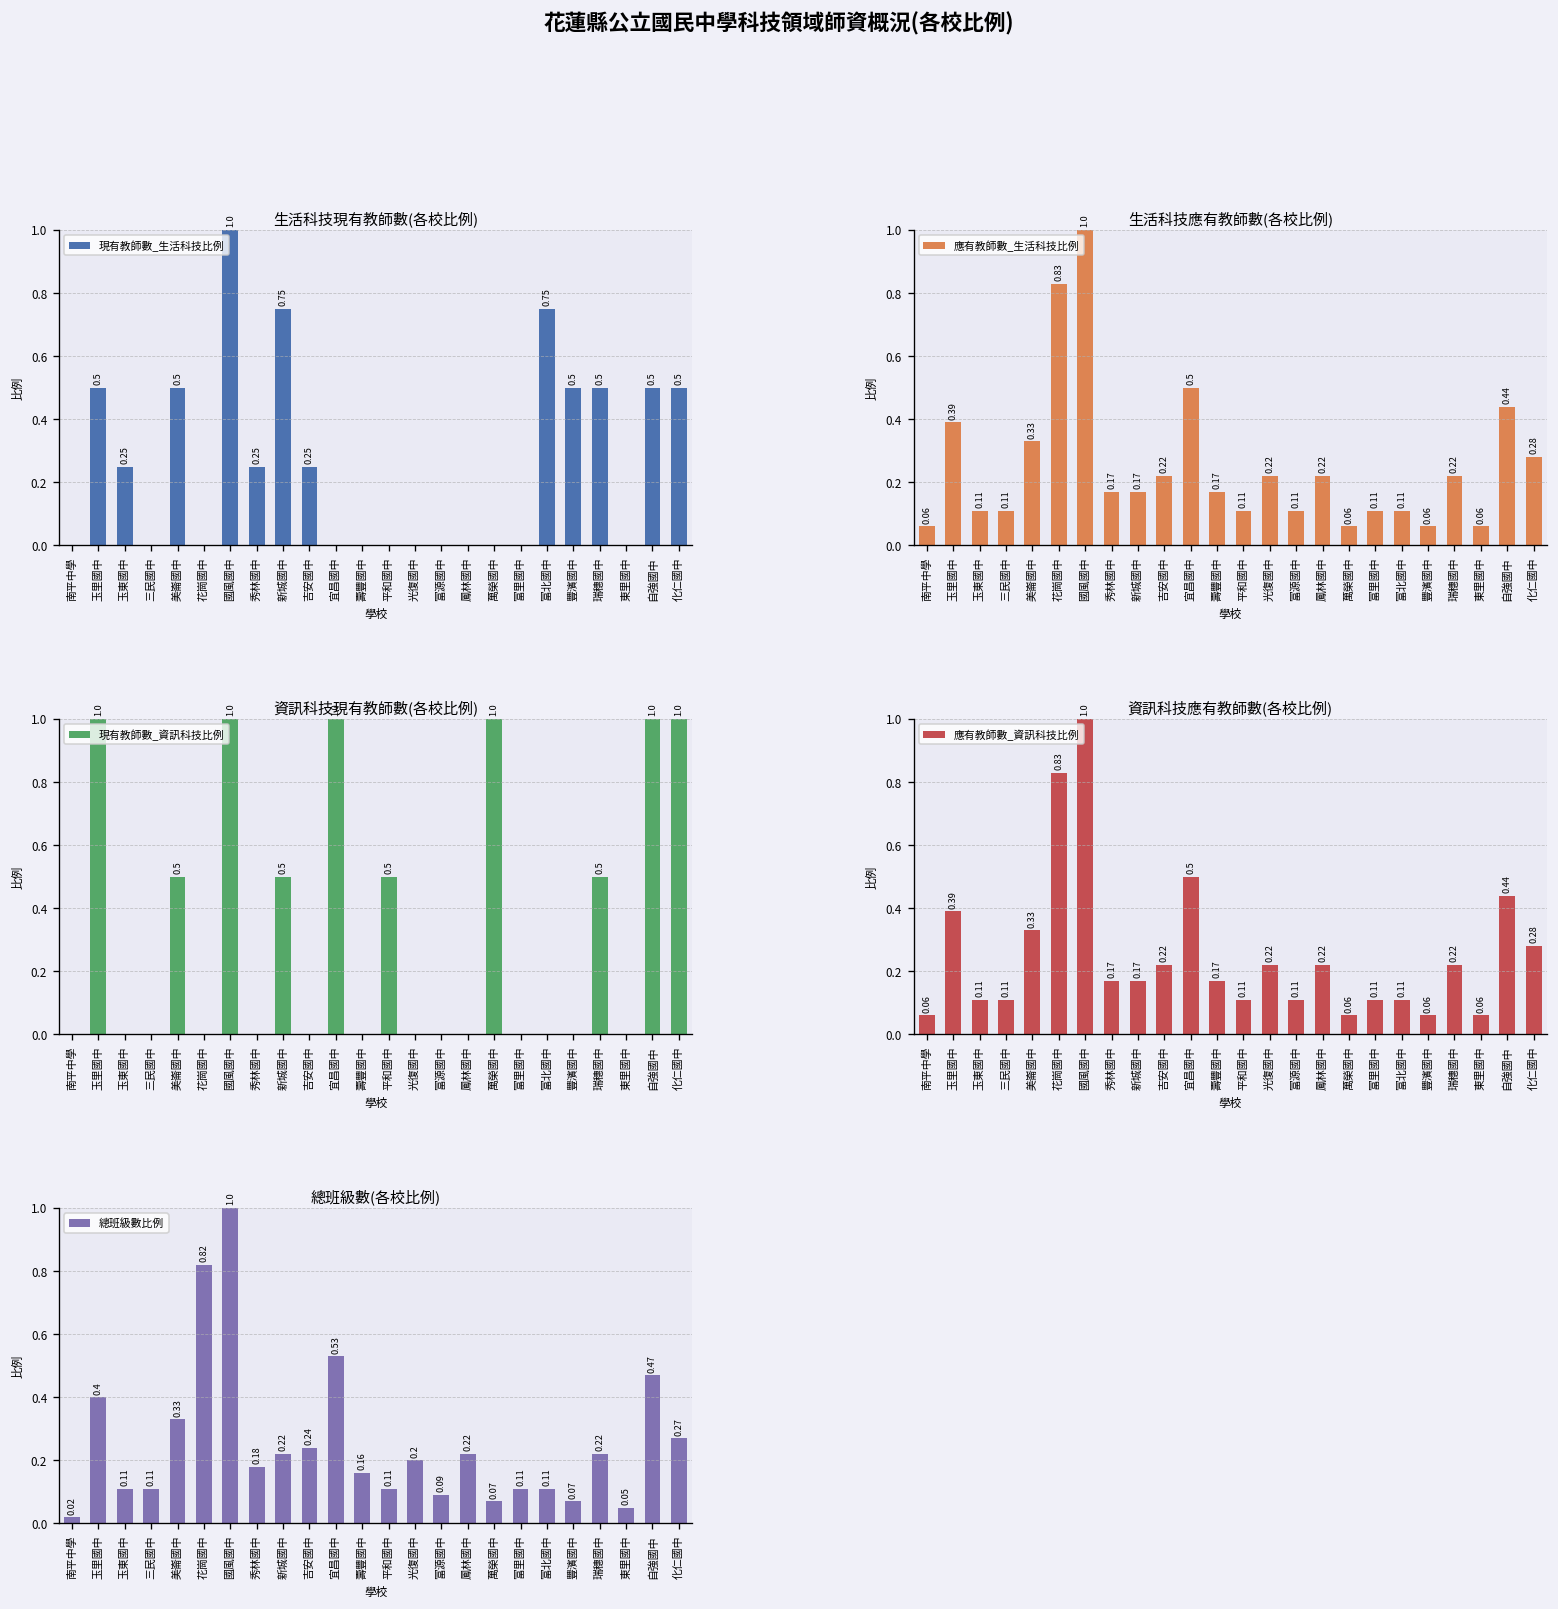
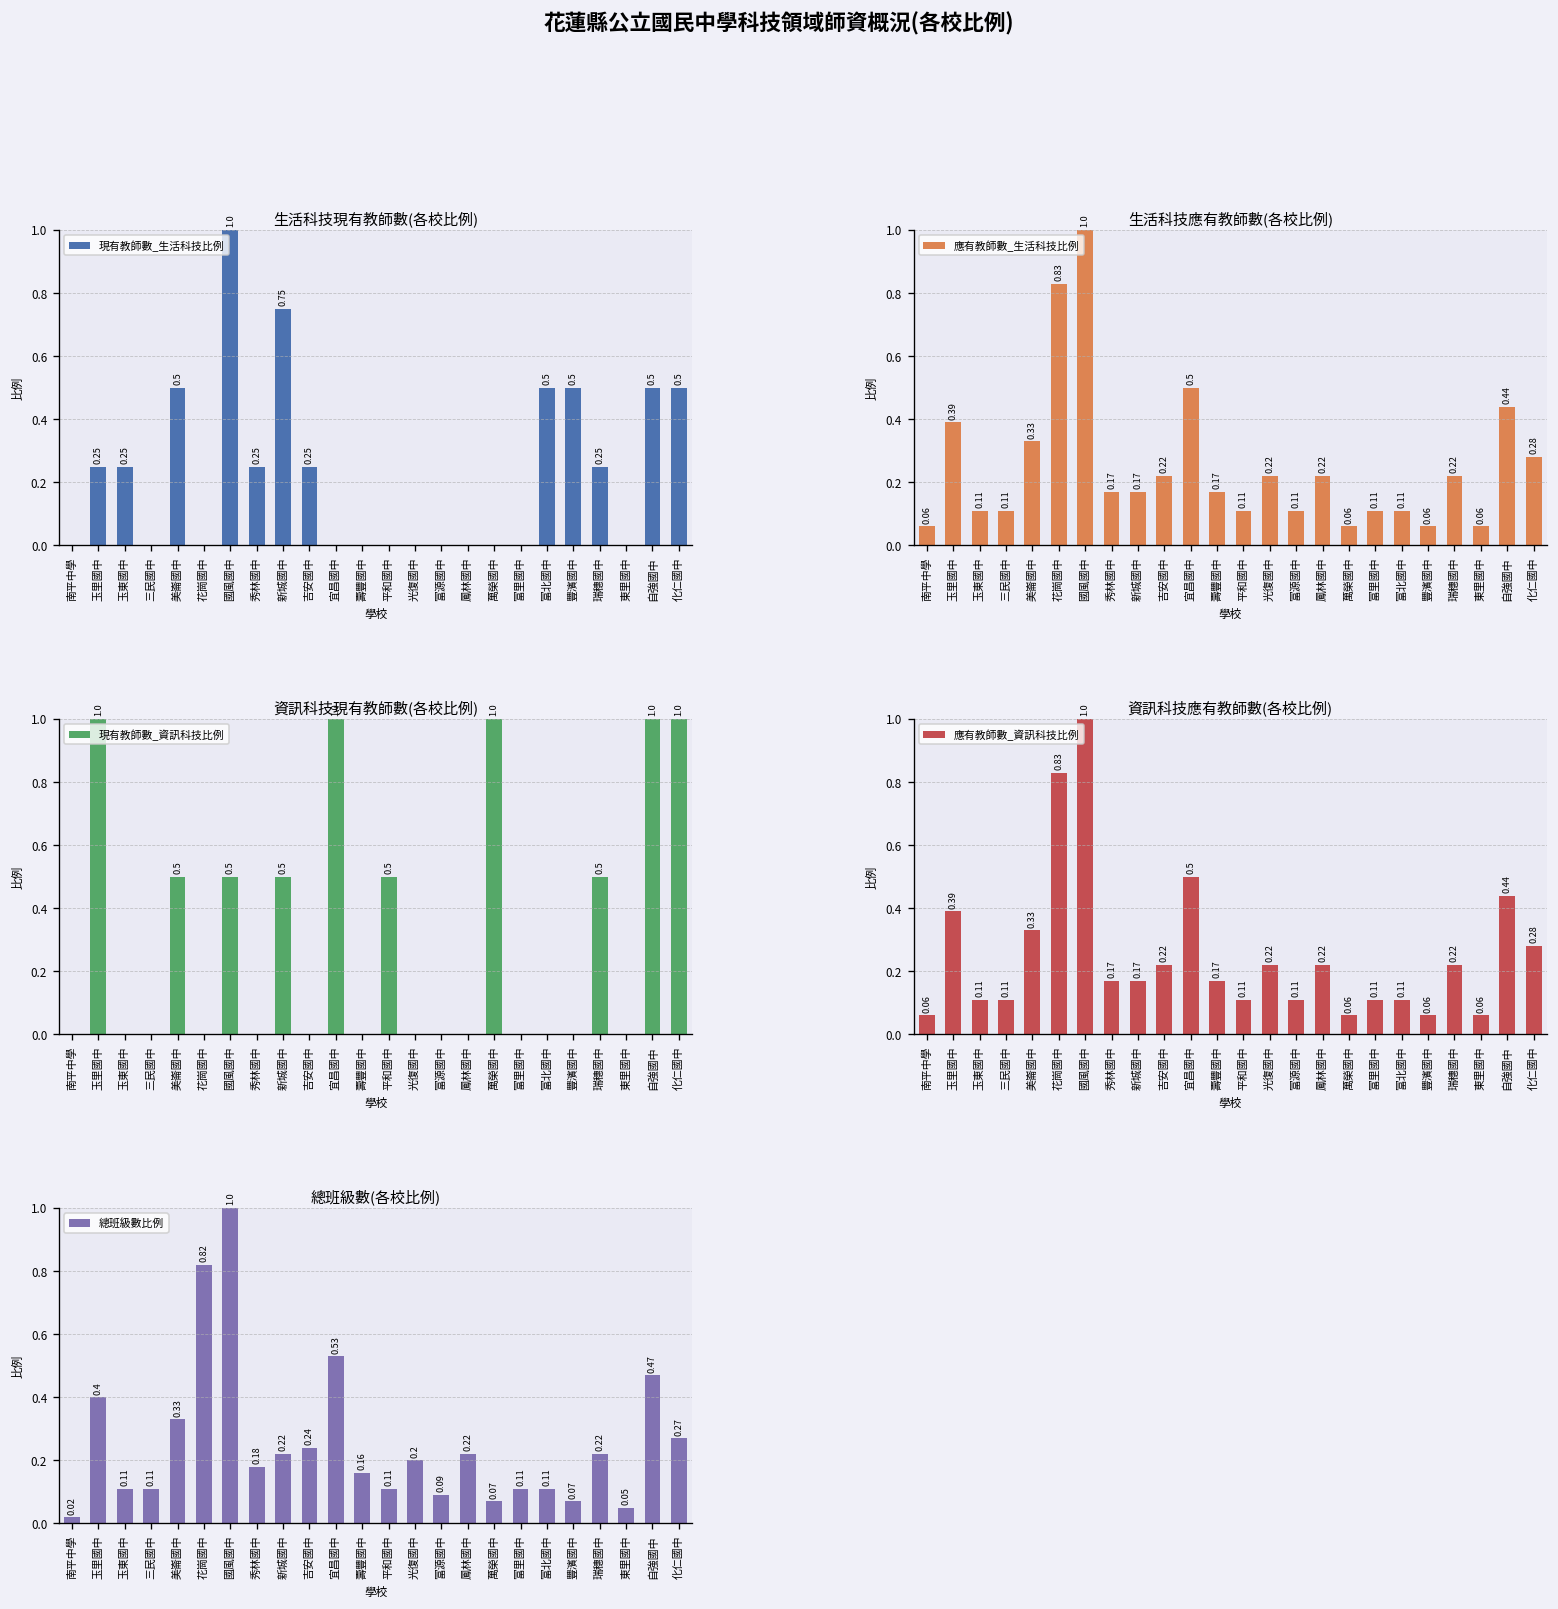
  {
    "生活科技現有教師數(各校比例)": {
-     "玉里國中": 0.5,
+     "玉里國中": 0.25,
      "玉東國中": 0.25,
      "美崙國中": 0.5,
      "國風國中": 1.0,
      "秀林國中": 0.25,
      "新城國中": 0.75,
      "吉安國中": 0.25,
-     "富北國中": 0.75,
+     "富北國中": 0.5,
      "豐濱國中": 0.5,
-     "瑞穗國中": 0.5,
+     "瑞穗國中": 0.25,
      "自強國中": 0.5,
      "化仁國中": 0.5
    },
    "生活科技應有教師數(各校比例)": {
      "南平中學": 0.06,
      "玉里國中": 0.39,
      "玉東國中": 0.11,
      "三民國中": 0.11,
      "美崙國中": 0.33,
      "花崗國中": 0.83,
      "國風國中": 1.0,
      "秀林國中": 0.17,
      "新城國中": 0.17,
      "吉安國中": 0.22,
      "宜昌國中": 0.5,
      "壽豐國中": 0.17,
      "平和國中": 0.11,
      "光復國中": 0.22,
      "富源國中": 0.11,
      "鳳林國中": 0.22,
      "萬榮國中": 0.06,
      "富里國中": 0.11,
      "富北國中": 0.11,
      "豐濱國中": 0.06,
      "瑞穗國中": 0.22,
      "東里國中": 0.06,
      "自強國中": 0.44,
      "化仁國中": 0.28
    },
    "資訊科技現有教師數(各校比例)": {
      "玉里國中": 1.0,
      "美崙國中": 0.5,
-     "國風國中": 1.0,
+     "國風國中": 0.5,
      "新城國中": 0.5,
      "宜昌國中": 1.0,
      "平和國中": 0.5,
      "萬榮國中": 1.0,
      "瑞穗國中": 0.5,
      "自強國中": 1.0,
      "化仁國中": 1.0
    },
    "資訊科技應有教師數(各校比例)": {
      "南平中學": 0.06,
      "玉里國中": 0.39,
      "玉東國中": 0.11,
      "三民國中": 0.11,
      "美崙國中": 0.33,
      "花崗國中": 0.83,
      "國風國中": 1.0,
      "秀林國中": 0.17,
      "新城國中": 0.17,
      "吉安國中": 0.22,
      "宜昌國中": 0.5,
      "壽豐國中": 0.17,
      "平和國中": 0.11,
      "光復國中": 0.22,
      "富源國中": 0.11,
      "鳳林國中": 0.22,
      "萬榮國中": 0.06,
      "富里國中": 0.11,
      "富北國中": 0.11,
      "豐濱國中": 0.06,
      "瑞穗國中": 0.22,
      "東里國中": 0.06,
      "自強國中": 0.44,
      "化仁國中": 0.28
    },
    "總班級數(各校比例)": {
      "南平中學": 0.02,
      "玉里國中": 0.4,
      "玉東國中": 0.11,
      "三民國中": 0.11,
      "美崙國中": 0.33,
      "花崗國中": 0.82,
      "國風國中": 1.0,
      "秀林國中": 0.18,
      "新城國中": 0.22,
      "吉安國中": 0.24,
      "宜昌國中": 0.53,
      "壽豐國中": 0.16,
      "平和國中": 0.11,
      "光復國中": 0.2,
      "富源國中": 0.09,
      "鳳林國中": 0.22,
      "萬榮國中": 0.07,
      "富里國中": 0.11,
      "富北國中": 0.11,
      "豐濱國中": 0.07,
      "瑞穗國中": 0.22,
      "東里國中": 0.05,
      "自強國中": 0.47,
      "化仁國中": 0.27
    }
  }
